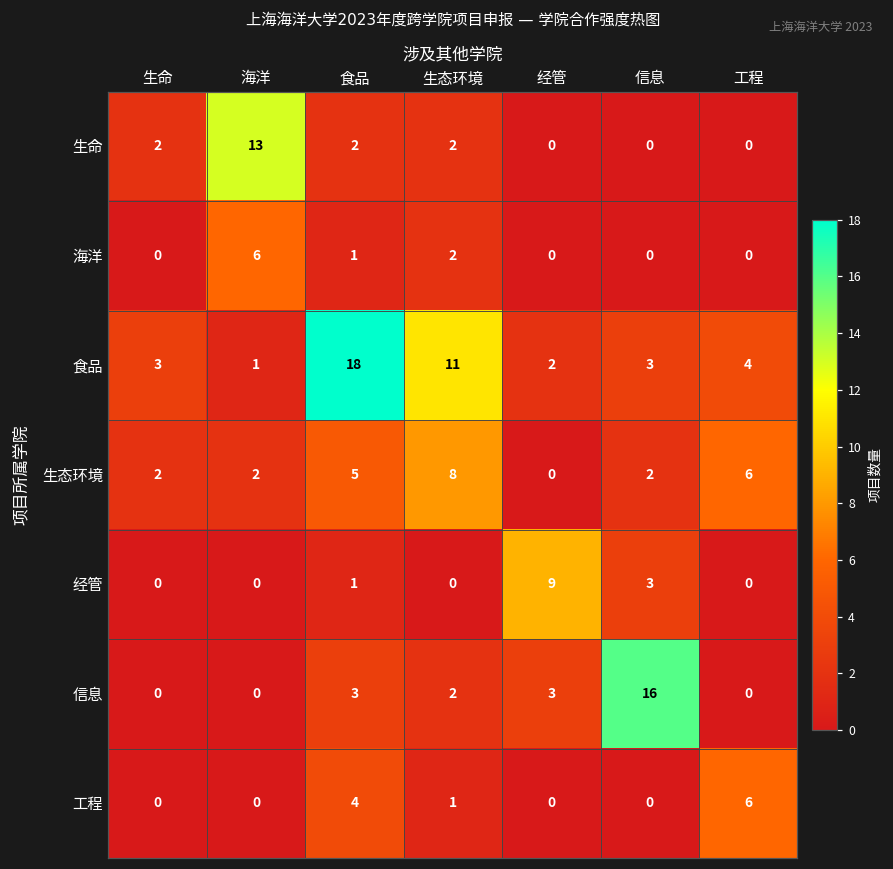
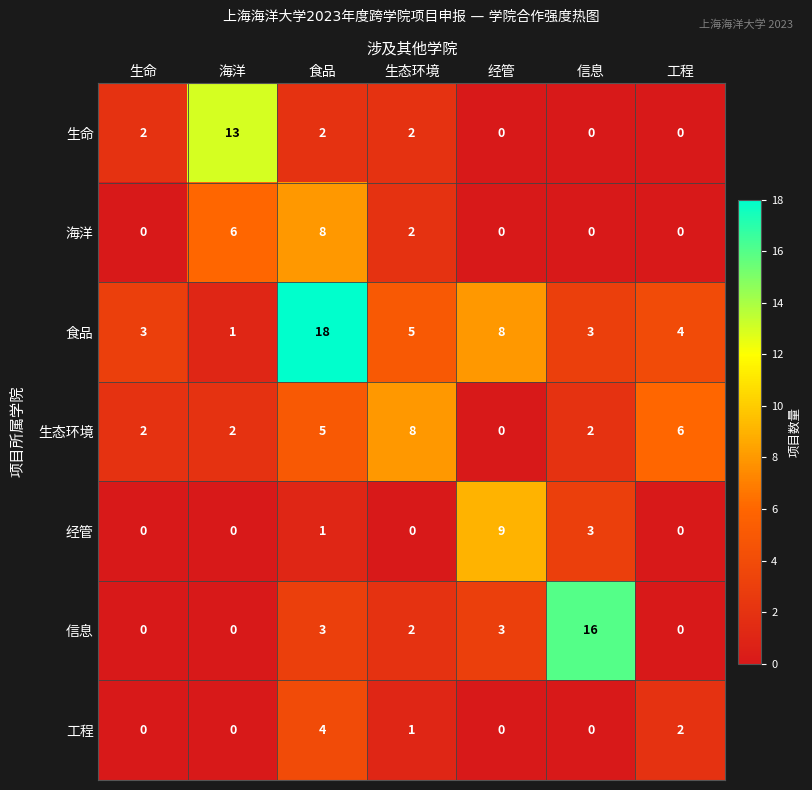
  {
    "生命": {
      "生命": 2,
      "海洋": 13,
      "食品": 2,
      "生态环境": 2,
      "经管": 0,
      "信息": 0,
      "工程": 0
    },
    "海洋": {
      "生命": 0,
      "海洋": 6,
-     "食品": 1,
+     "食品": 8,
      "生态环境": 2,
      "经管": 0,
      "信息": 0,
      "工程": 0
    },
    "食品": {
      "生命": 3,
      "海洋": 1,
      "食品": 18,
-     "生态环境": 11,
-     "经管": 2,
+     "生态环境": 5,
+     "经管": 8,
      "信息": 3,
      "工程": 4
    },
    "生态环境": {
      "生命": 2,
      "海洋": 2,
      "食品": 5,
      "生态环境": 8,
      "经管": 0,
      "信息": 2,
      "工程": 6
    },
    "经管": {
      "生命": 0,
      "海洋": 0,
      "食品": 1,
      "生态环境": 0,
      "经管": 9,
      "信息": 3,
      "工程": 0
    },
    "信息": {
      "生命": 0,
      "海洋": 0,
      "食品": 3,
      "生态环境": 2,
      "经管": 3,
      "信息": 16,
      "工程": 0
    },
    "工程": {
      "生命": 0,
      "海洋": 0,
      "食品": 4,
      "生态环境": 1,
      "经管": 0,
      "信息": 0,
-     "工程": 6
+     "工程": 2
    }
  }
